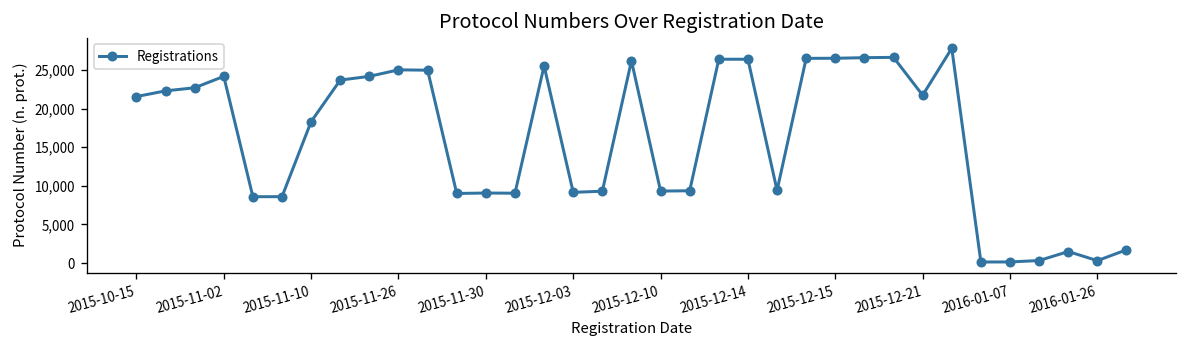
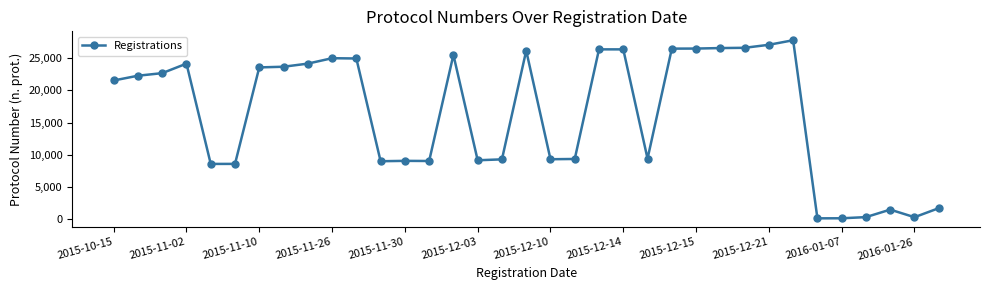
  {
    "2015-10-15": "22,000",
    "2015-11-02": "24,000",
-   "2015-11-10": "18,000",
+   "2015-11-10": "24,000",
    "2015-12-03": "9,000",
-   "2015-12-21": "22,000",
+   "2015-12-21": "27,000",
    "2016-01-07": "0",
    "2016-01-26": "0"
  }
